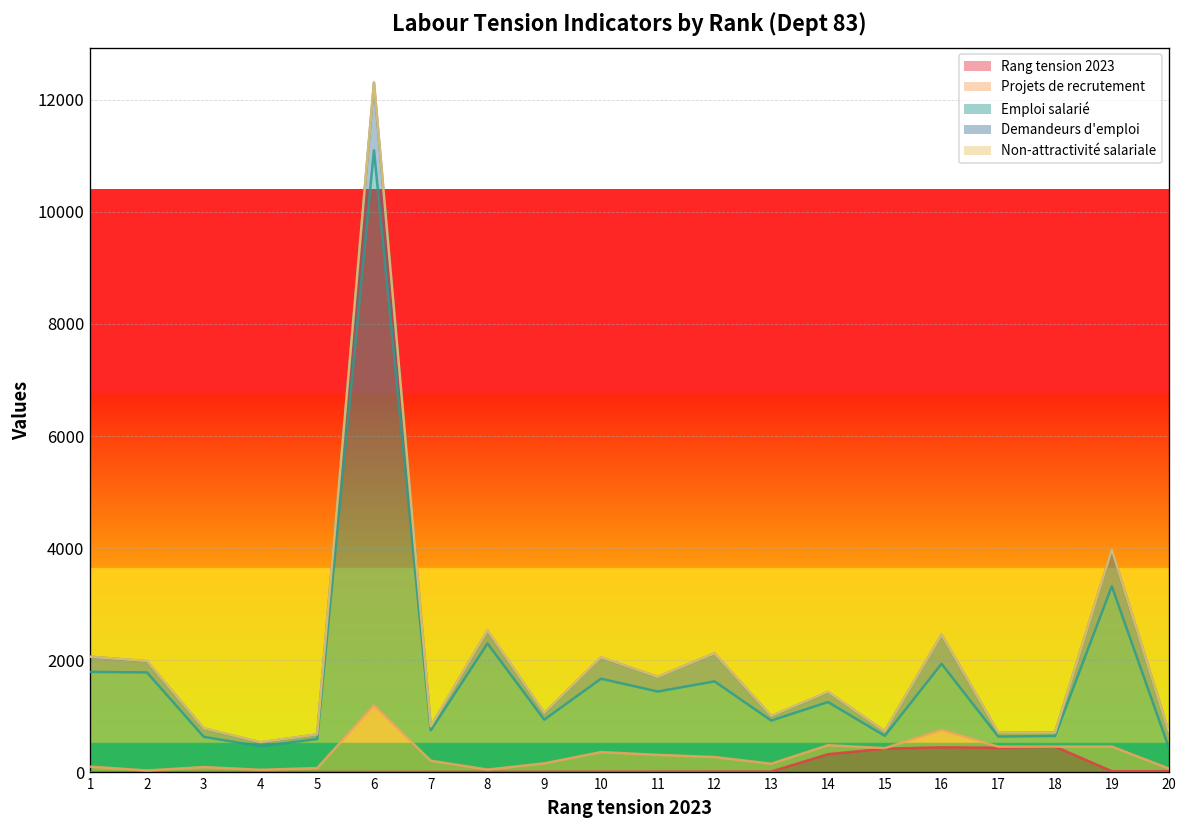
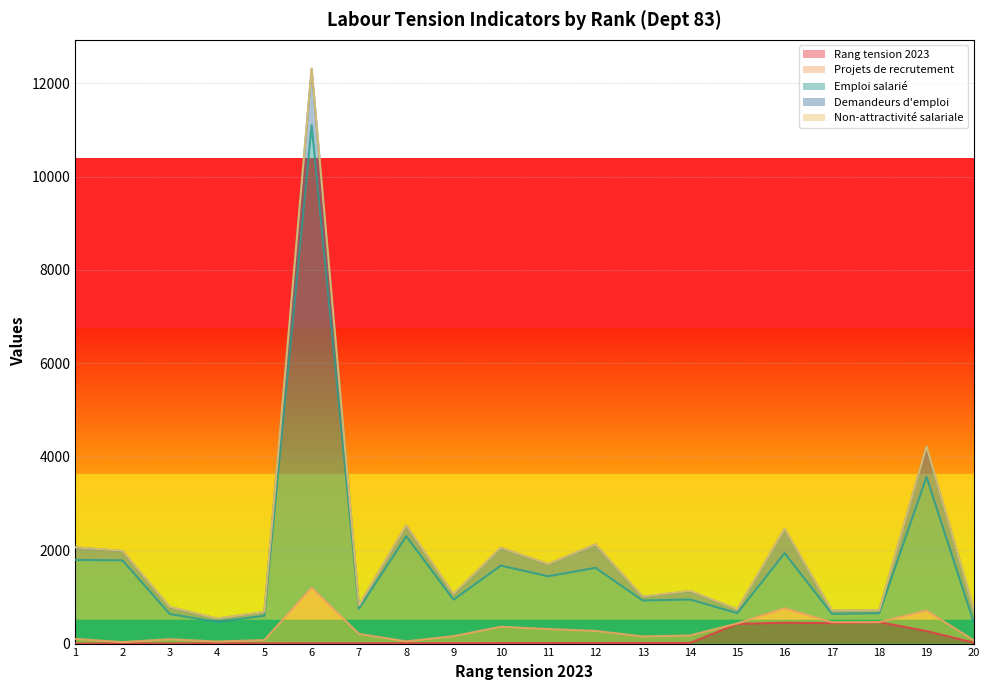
  {
    "Rang tension 2023": {
      "1": 0,
      "3": 0,
      "5": 0,
      "6": 0,
      "7": 0,
      "9": 0,
      "10": 0,
      "11": 0,
      "12": 0,
      "13": 0,
-     "14": 300,
+     "14": 0,
      "16": 400,
-     "19": 0
+     "19": 300
    }
  }
